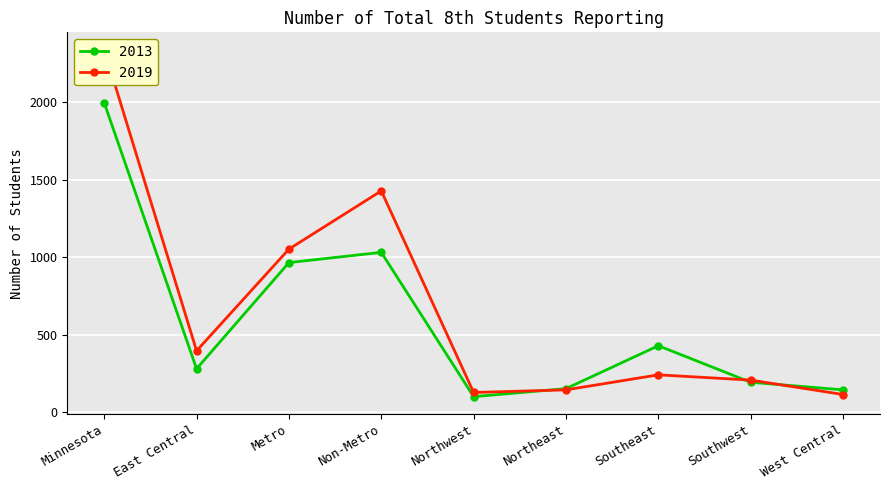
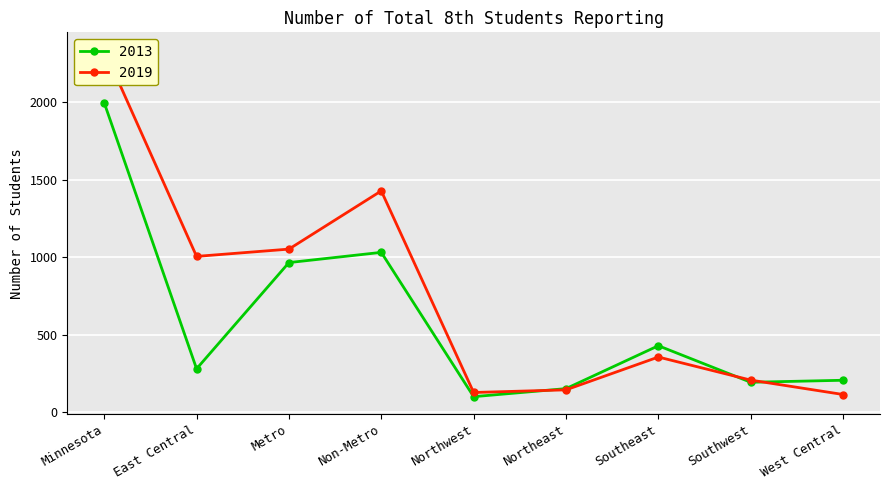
  {
    "2013": {
      "Minnesota": 2000,
      "East Central": 280,
      "Metro": 970,
      "Non-Metro": 1030,
      "Northwest": 100,
      "Southeast": 430,
-     "West Central": 140
+     "West Central": 210
    },
    "2019": {
-     "East Central": 400,
+     "East Central": 1010,
      "Metro": 1050,
      "Non-Metro": 1430,
      "Northwest": 130,
-     "Southeast": 240,
+     "Southeast": 360,
      "West Central": 110
    }
  }
